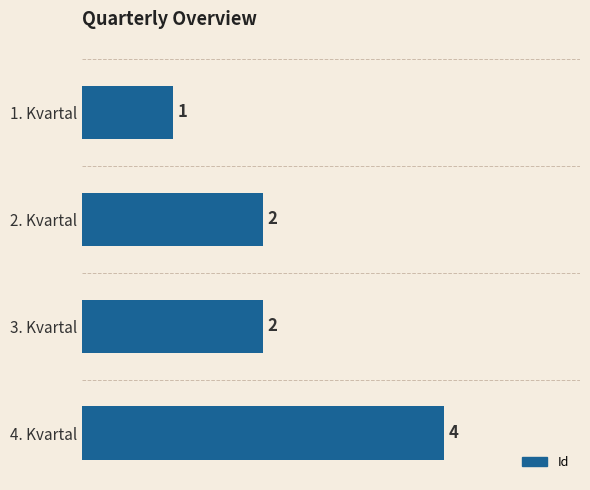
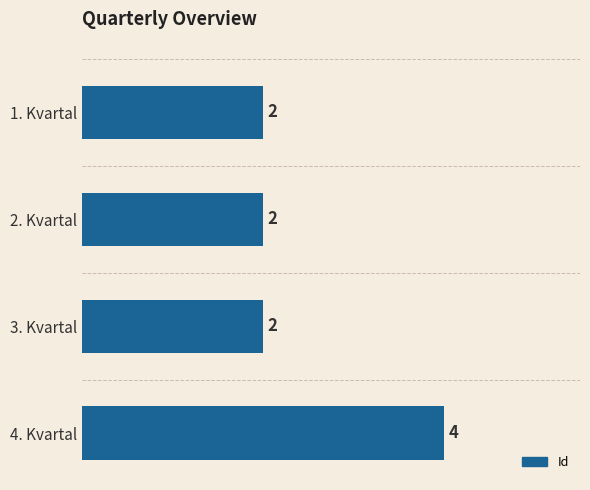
  {
-   "1. Kvartal": 1,
+   "1. Kvartal": 2,
    "2. Kvartal": 2,
    "3. Kvartal": 2,
    "4. Kvartal": 4
  }
